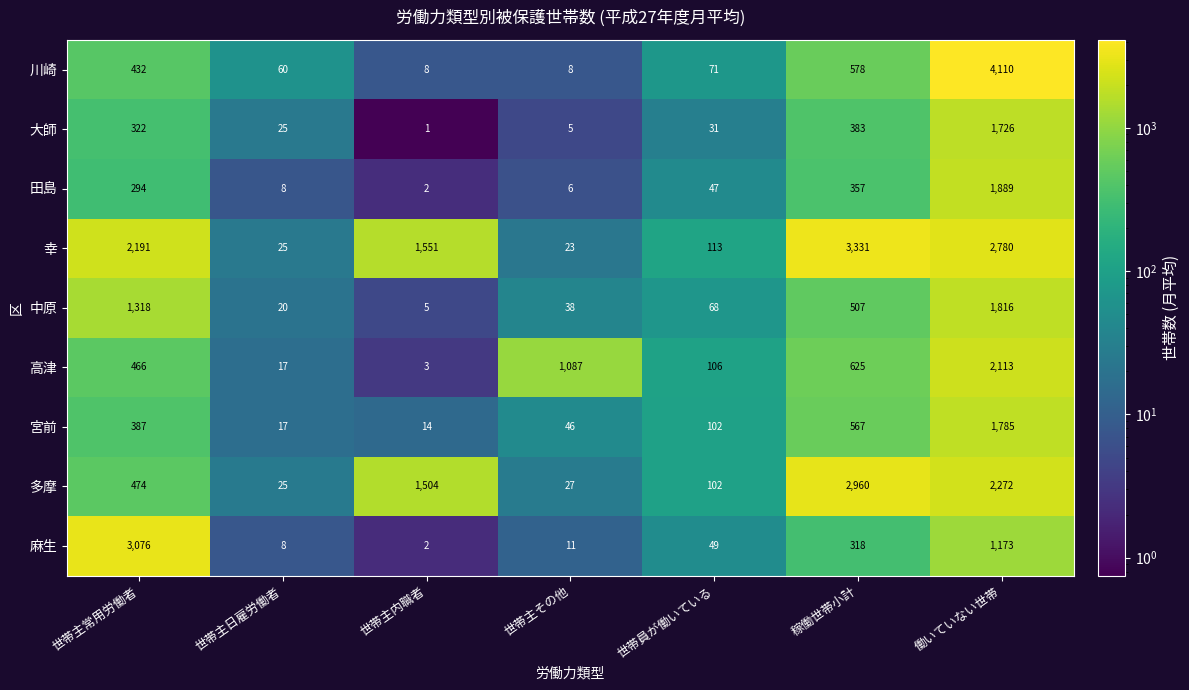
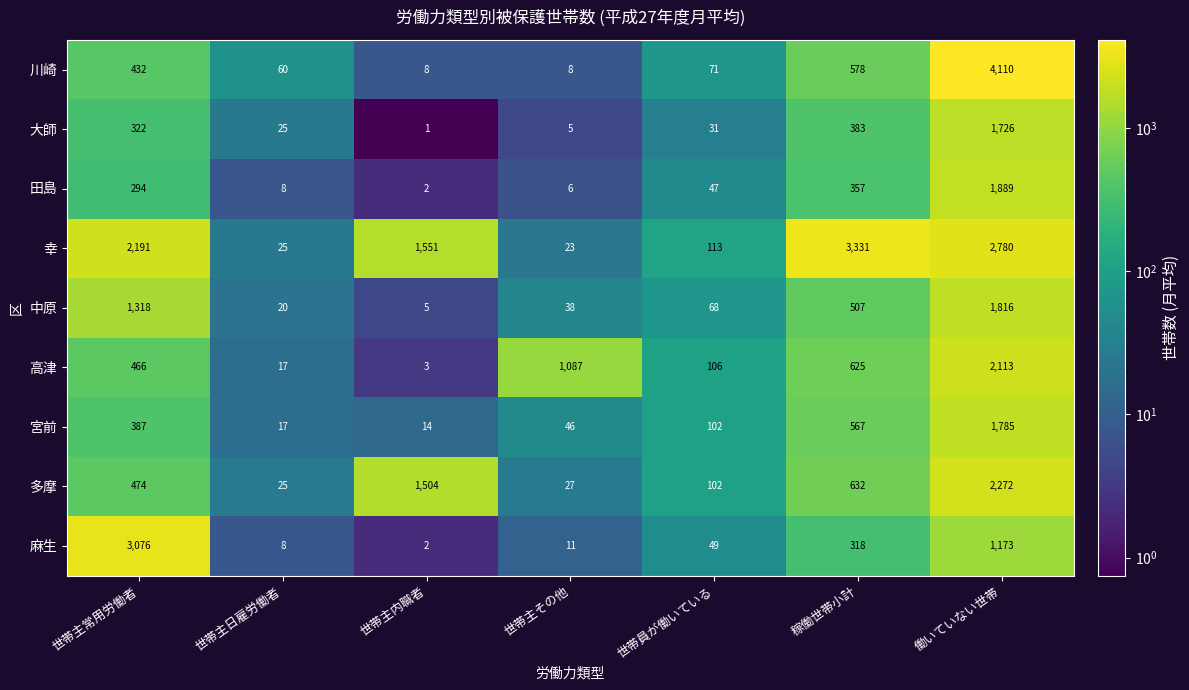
  {
    "川崎": {
      "世帯主常用労働者": "432",
      "世帯主日雇労働者": "60",
      "世帯主内職者": "8",
      "世帯主その他": "8",
      "世帯員が働いている": "71",
      "稼働世帯小計": "578",
      "働いていない世帯": "4,110"
    },
    "大師": {
      "世帯主常用労働者": "322",
      "世帯主日雇労働者": "25",
      "世帯主内職者": "1",
      "世帯主その他": "5",
      "世帯員が働いている": "31",
      "稼働世帯小計": "383",
      "働いていない世帯": "1,726"
    },
    "田島": {
      "世帯主常用労働者": "294",
      "世帯主日雇労働者": "8",
      "世帯主内職者": "2",
      "世帯主その他": "6",
      "世帯員が働いている": "47",
      "稼働世帯小計": "357",
      "働いていない世帯": "1,889"
    },
    "幸": {
      "世帯主常用労働者": "2,191",
      "世帯主日雇労働者": "25",
      "世帯主内職者": "1,551",
      "世帯主その他": "23",
      "世帯員が働いている": "113",
      "稼働世帯小計": "3,331",
      "働いていない世帯": "2,780"
    },
    "中原": {
      "世帯主常用労働者": "1,318",
      "世帯主日雇労働者": "20",
      "世帯主内職者": "5",
      "世帯主その他": "38",
      "世帯員が働いている": "68",
      "稼働世帯小計": "507",
      "働いていない世帯": "1,816"
    },
    "高津": {
      "世帯主常用労働者": "466",
      "世帯主日雇労働者": "17",
      "世帯主内職者": "3",
      "世帯主その他": "1,087",
      "世帯員が働いている": "106",
      "稼働世帯小計": "625",
      "働いていない世帯": "2,113"
    },
    "宮前": {
      "世帯主常用労働者": "387",
      "世帯主日雇労働者": "17",
      "世帯主内職者": "14",
      "世帯主その他": "46",
      "世帯員が働いている": "102",
      "稼働世帯小計": "567",
      "働いていない世帯": "1,785"
    },
    "多摩": {
      "世帯主常用労働者": "474",
      "世帯主日雇労働者": "25",
      "世帯主内職者": "1,504",
      "世帯主その他": "27",
      "世帯員が働いている": "102",
-     "稼働世帯小計": "2,960",
+     "稼働世帯小計": "632",
      "働いていない世帯": "2,272"
    },
    "麻生": {
      "世帯主常用労働者": "3,076",
      "世帯主日雇労働者": "8",
      "世帯主内職者": "2",
      "世帯主その他": "11",
      "世帯員が働いている": "49",
      "稼働世帯小計": "318",
      "働いていない世帯": "1,173"
    }
  }
